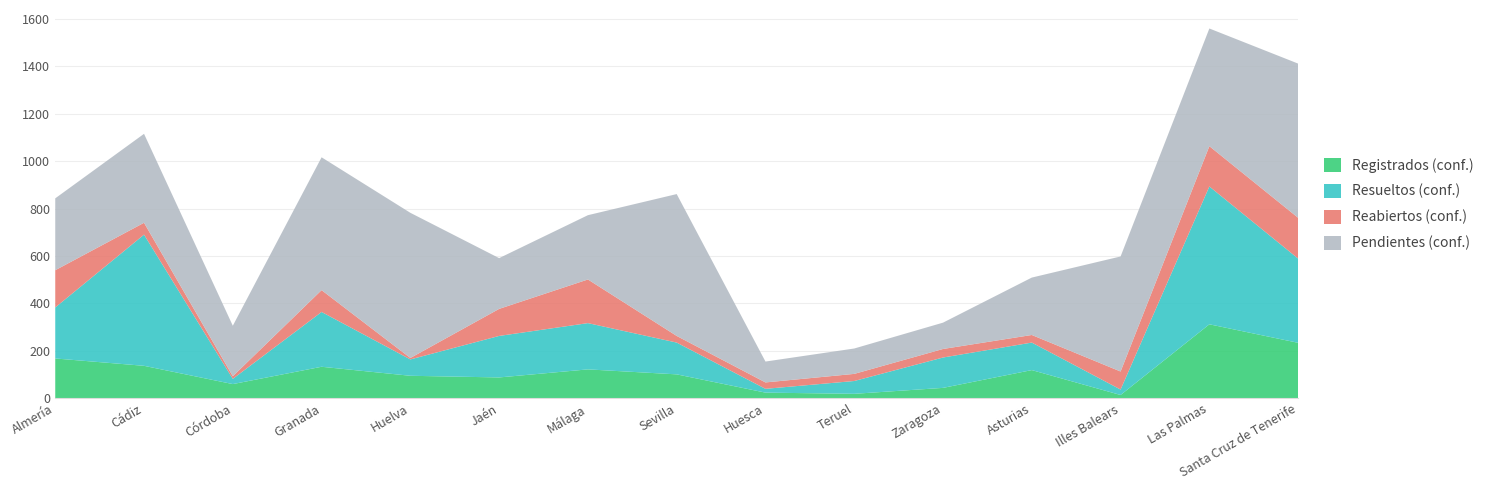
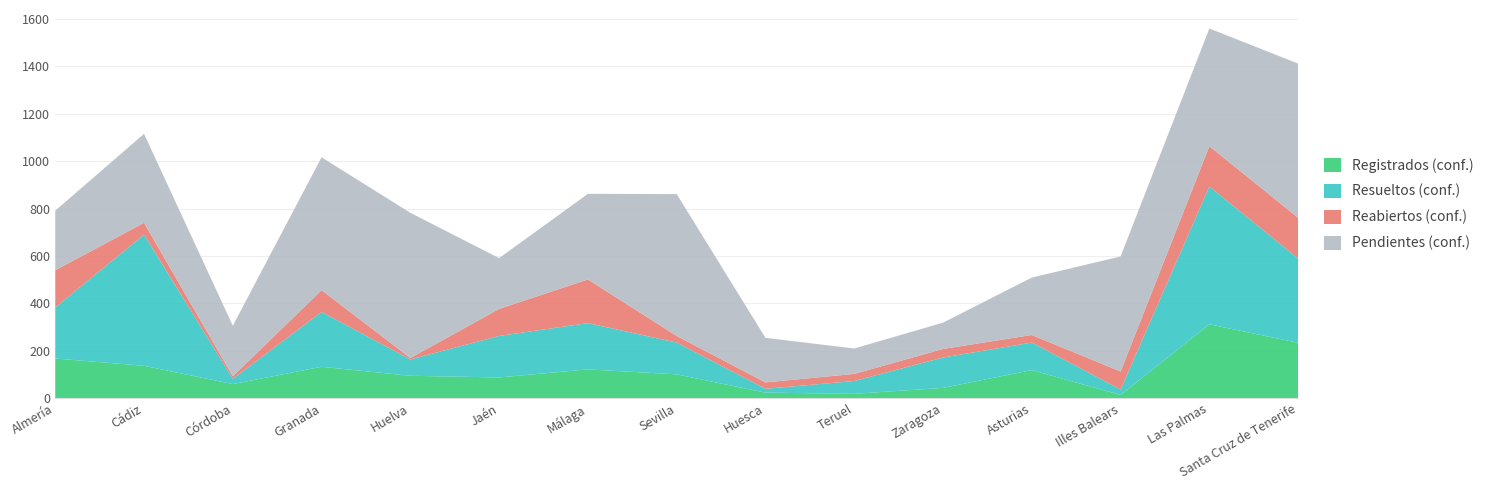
  {
    "Registrados (conf.)": {
      "Almería": 170,
      "Cádiz": 140,
      "Córdoba": 60,
      "Granada": 130,
      "Huelva": 100,
      "Jaén": 90,
      "Málaga": 120,
      "Sevilla": 100,
      "Huesca": 20,
      "Teruel": 20,
      "Zaragoza": 40,
      "Asturias": 120,
      "Illes Balears": 10,
      "Las Palmas": 310,
      "Santa Cruz de Tenerife": 230
    },
    "Resueltos (conf.)": {
      "Almería": 220,
      "Cádiz": 550,
      "Córdoba": 20,
      "Granada": 230,
      "Jaén": 180,
      "Málaga": 200,
      "Sevilla": 130,
      "Huesca": 20,
      "Teruel": 50,
      "Zaragoza": 130,
      "Asturias": 120,
      "Illes Balears": 20,
      "Las Palmas": 580,
      "Santa Cruz de Tenerife": 360
    },
    "Reabiertos (conf.)": {
      "Almería": 160,
      "Cádiz": 50,
      "Córdoba": 10,
      "Granada": 90,
      "Jaén": 110,
      "Málaga": 180,
      "Sevilla": 30,
      "Huesca": 30,
      "Teruel": 30,
      "Zaragoza": 40,
      "Asturias": 30,
      "Illes Balears": 80,
      "Las Palmas": 170,
      "Santa Cruz de Tenerife": 170
    },
    "Pendientes (conf.)": {
-     "Almería": 300,
+     "Almería": 250,
      "Cádiz": 380,
      "Córdoba": 210,
      "Granada": 560,
      "Huelva": 610,
      "Jaén": 210,
-     "Málaga": 270,
+     "Málaga": 360,
      "Sevilla": 600,
-     "Huesca": 90,
+     "Huesca": 190,
      "Teruel": 110,
      "Zaragoza": 110,
      "Asturias": 240,
      "Illes Balears": 490,
      "Las Palmas": 500,
      "Santa Cruz de Tenerife": 650
    }
  }
